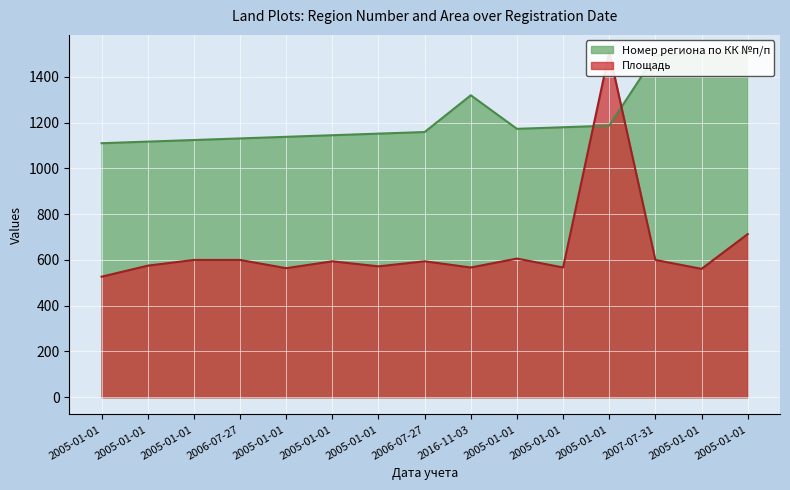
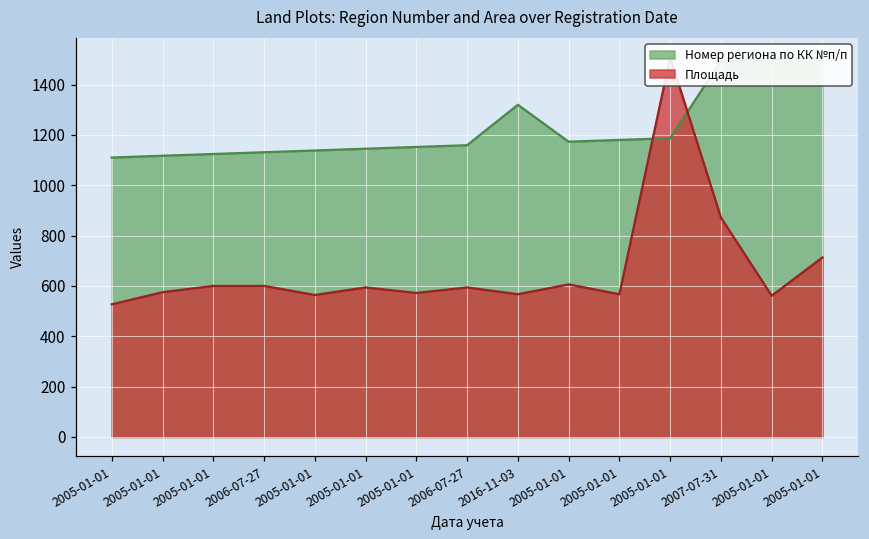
  {
    "Номер региона по КК №п/п": {
      "2016-11-03": 1320
    },
    "Площадь": {
      "2016-11-03": 570,
-     "2007-07-31": 600
+     "2007-07-31": 870
    }
  }
